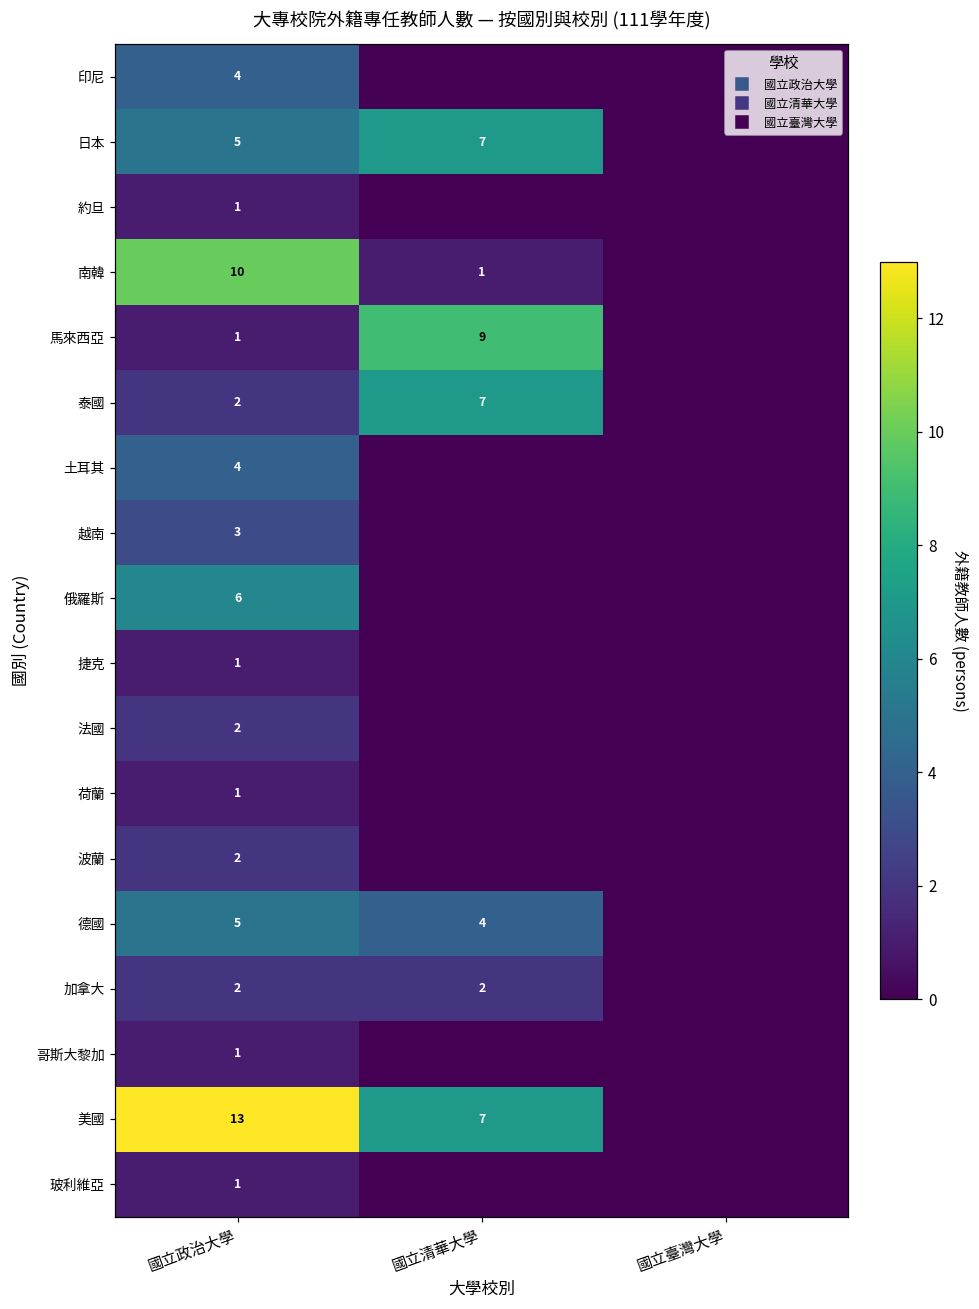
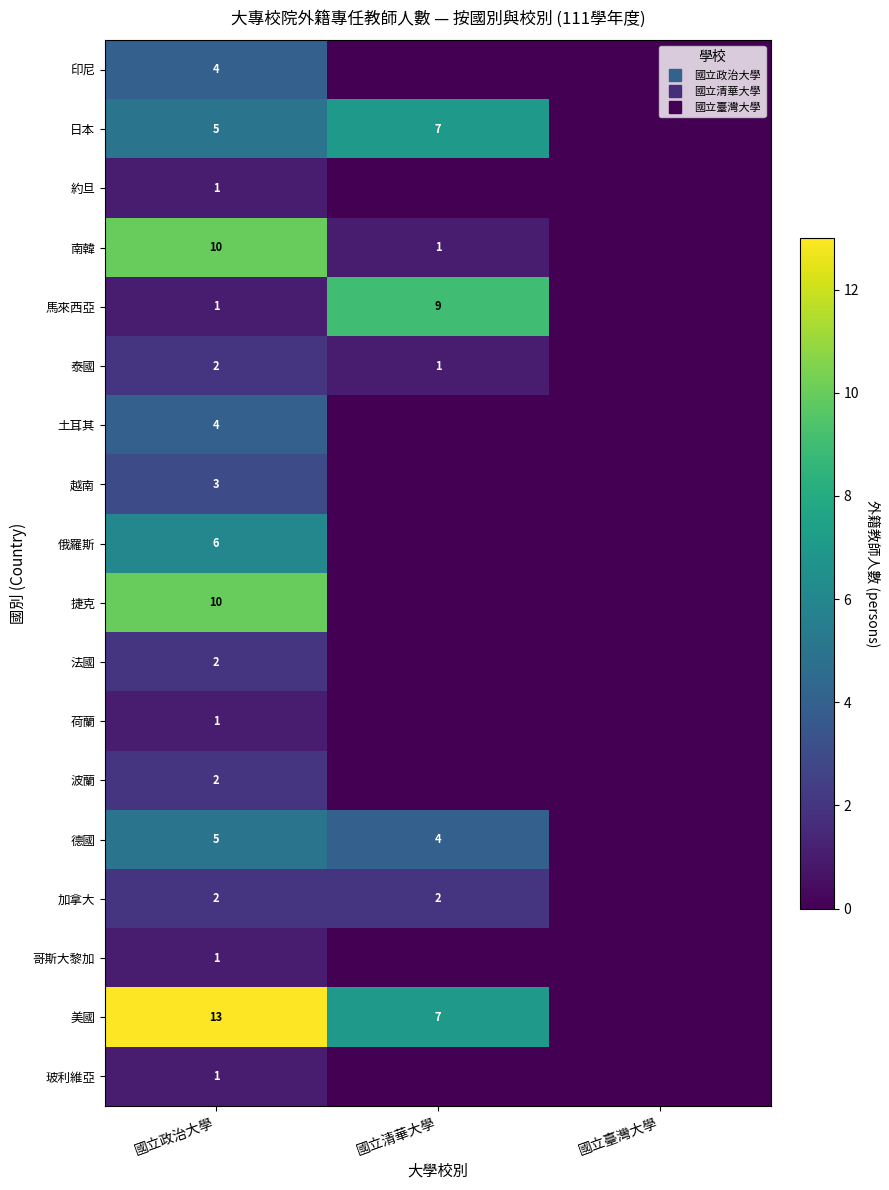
  {
    "印尼": {
      "國立政治大學": 4
    },
    "日本": {
      "國立政治大學": 5,
      "國立清華大學": 7
    },
    "約旦": {
      "國立政治大學": 1
    },
    "南韓": {
      "國立政治大學": 10,
      "國立清華大學": 1
    },
    "馬來西亞": {
      "國立政治大學": 1,
      "國立清華大學": 9
    },
    "泰國": {
      "國立政治大學": 2,
-     "國立清華大學": 7
+     "國立清華大學": 1
    },
    "土耳其": {
      "國立政治大學": 4
    },
    "越南": {
      "國立政治大學": 3
    },
    "俄羅斯": {
      "國立政治大學": 6
    },
    "捷克": {
-     "國立政治大學": 1
+     "國立政治大學": 10
    },
    "法國": {
      "國立政治大學": 2
    },
    "荷蘭": {
      "國立政治大學": 1
    },
    "波蘭": {
      "國立政治大學": 2
    },
    "德國": {
      "國立政治大學": 5,
      "國立清華大學": 4
    },
    "加拿大": {
      "國立政治大學": 2,
      "國立清華大學": 2
    },
    "哥斯大黎加": {
      "國立政治大學": 1
    },
    "美國": {
      "國立政治大學": 13,
      "國立清華大學": 7
    },
    "玻利維亞": {
      "國立政治大學": 1
    }
  }
